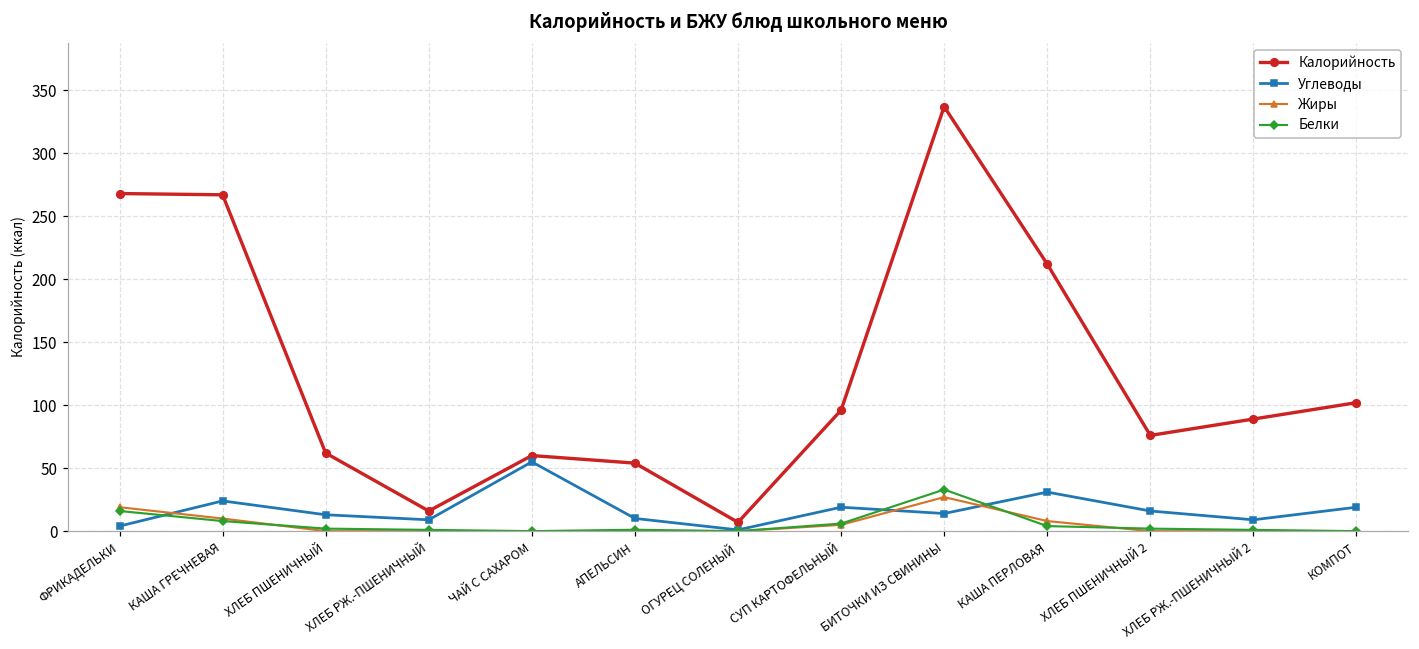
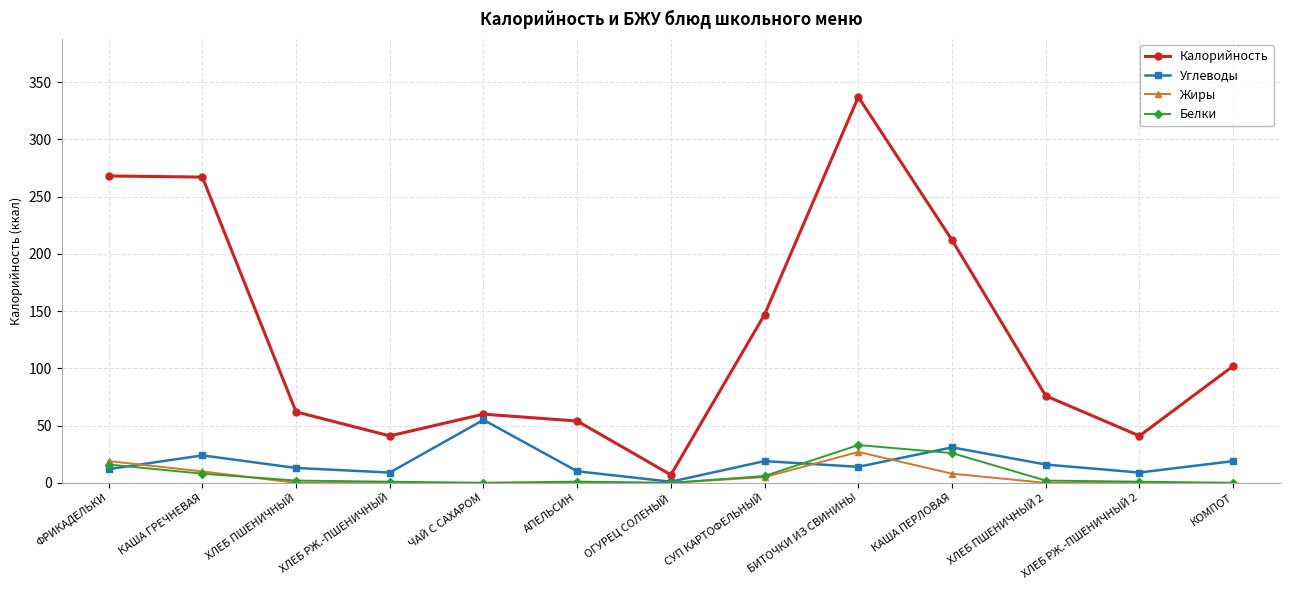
  {
    "Калорийность": {
      "ФРИКАДЕЛЬКИ": 268,
      "КАША ГРЕЧНЕВАЯ": 267,
      "ХЛЕБ ПШЕНИЧНЫЙ": 62,
-     "ХЛЕБ РЖ.-ПШЕНИЧНЫЙ": 16,
+     "ХЛЕБ РЖ.-ПШЕНИЧНЫЙ": 41,
      "ЧАЙ С САХАРОМ": 60,
      "АПЕЛЬСИН": 54,
      "ОГУРЕЦ СОЛЕНЫЙ": 7,
-     "СУП КАРТОФЕЛЬНЫЙ": 96,
+     "СУП КАРТОФЕЛЬНЫЙ": 147,
      "БИТОЧКИ ИЗ СВИНИНЫ": 337,
      "КАША ПЕРЛОВАЯ": 212,
      "ХЛЕБ ПШЕНИЧНЫЙ 2": 76,
-     "ХЛЕБ РЖ.-ПШЕНИЧНЫЙ 2": 89,
+     "ХЛЕБ РЖ.-ПШЕНИЧНЫЙ 2": 41,
      "КОМПОТ": 102
    },
    "Углеводы": {
-     "ФРИКАДЕЛЬКИ": 4,
+     "ФРИКАДЕЛЬКИ": 12,
      "КАША ГРЕЧНЕВАЯ": 24,
      "ХЛЕБ ПШЕНИЧНЫЙ": 13,
      "ХЛЕБ РЖ.-ПШЕНИЧНЫЙ": 9,
      "ЧАЙ С САХАРОМ": 55,
      "АПЕЛЬСИН": 10,
      "СУП КАРТОФЕЛЬНЫЙ": 19,
      "БИТОЧКИ ИЗ СВИНИНЫ": 14,
      "КАША ПЕРЛОВАЯ": 31,
      "ХЛЕБ ПШЕНИЧНЫЙ 2": 16,
      "ХЛЕБ РЖ.-ПШЕНИЧНЫЙ 2": 9,
      "КОМПОТ": 19
    },
    "Жиры": {
      "ФРИКАДЕЛЬКИ": 19,
      "БИТОЧКИ ИЗ СВИНИНЫ": 27,
      "КАША ПЕРЛОВАЯ": 8
    },
    "Белки": {
      "ФРИКАДЕЛЬКИ": 16,
      "БИТОЧКИ ИЗ СВИНИНЫ": 33,
-     "КАША ПЕРЛОВАЯ": 4
+     "КАША ПЕРЛОВАЯ": 26
    }
  }
